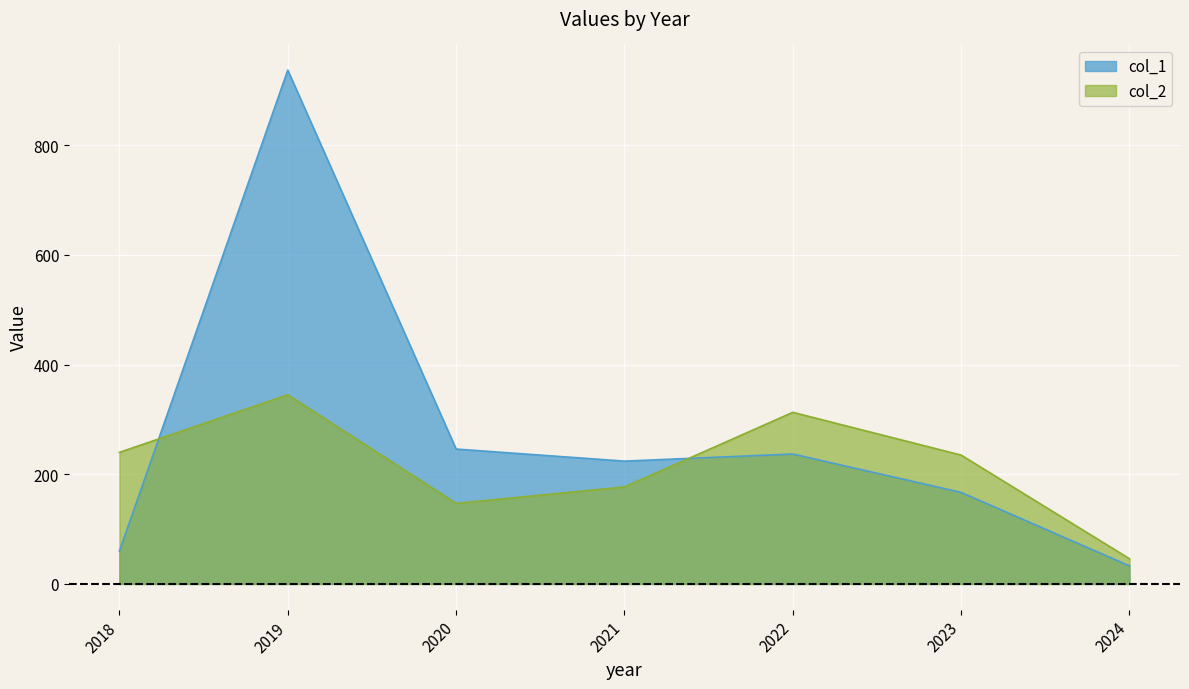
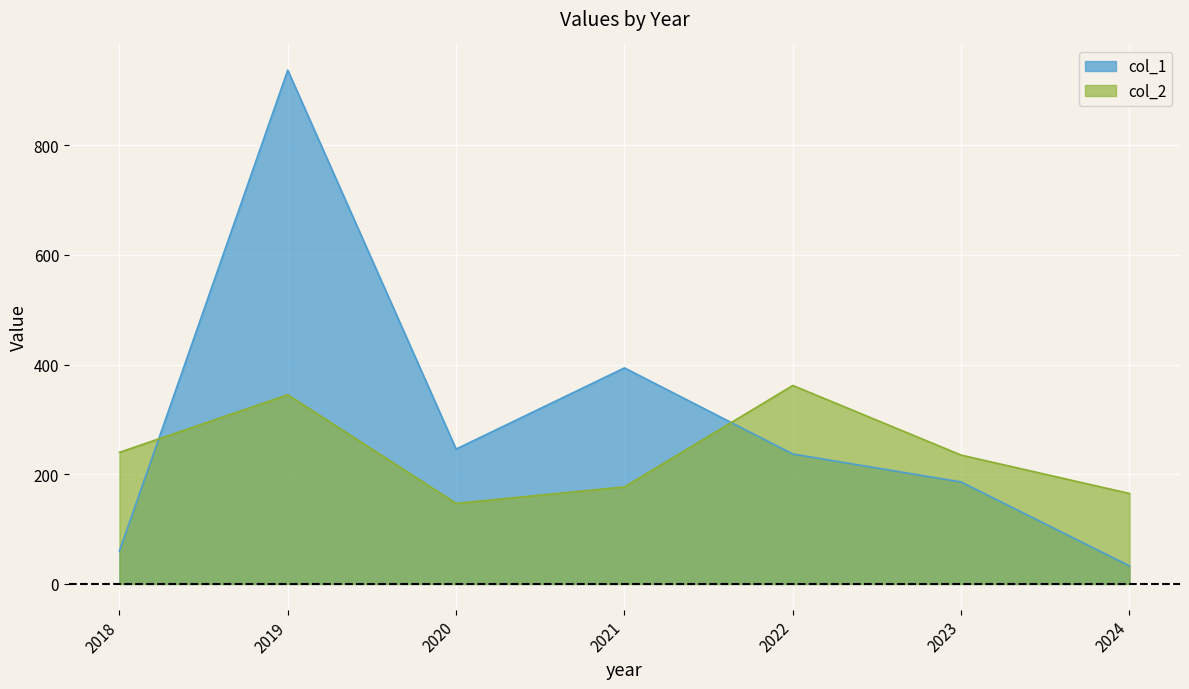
  {
    "col_1": {
      "2018": 60,
      "2019": 940,
      "2020": 250,
-     "2021": 220,
+     "2021": 390,
      "2022": 240,
-     "2023": 170,
+     "2023": 190,
      "2024": 30
    },
    "col_2": {
      "2018": 240,
      "2019": 350,
      "2020": 150,
      "2021": 180,
-     "2022": 310,
+     "2022": 360,
      "2023": 240,
-     "2024": 50
+     "2024": 170
    }
  }
